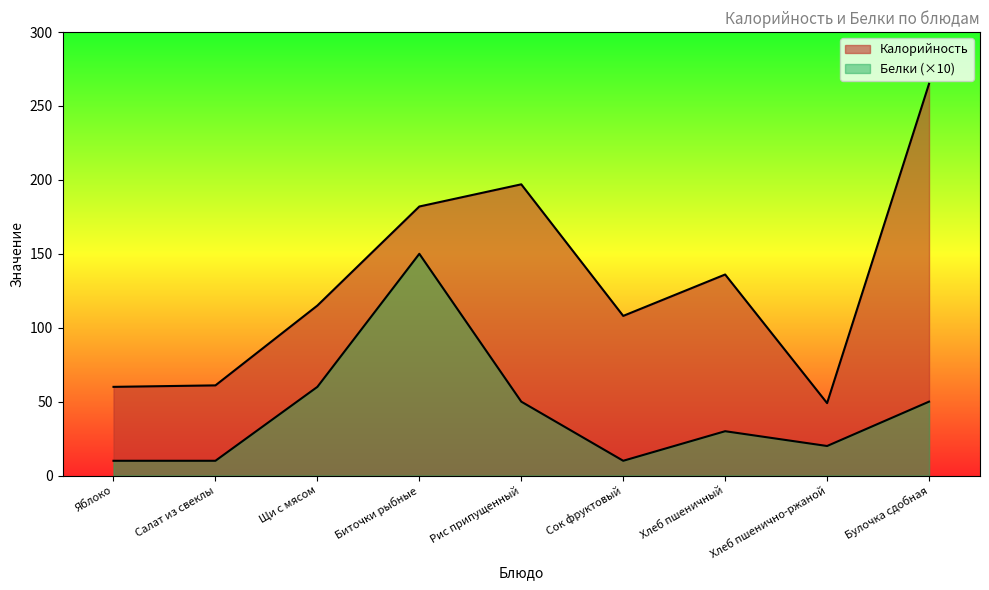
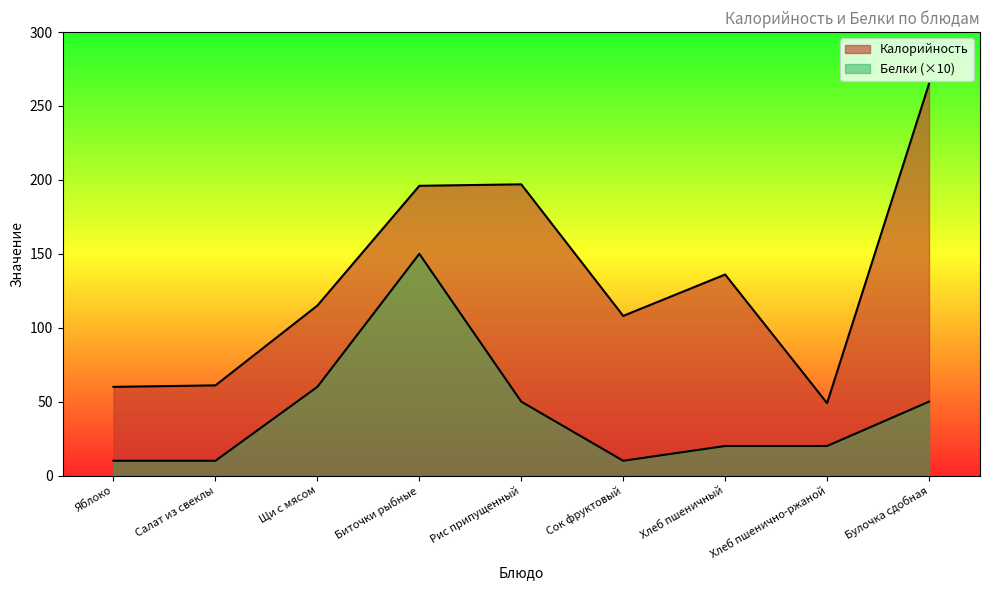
  {
    "Калорийность": {
      "Яблоко": 60,
      "Салат из свеклы": 61,
      "Щи с мясом": 115,
-     "Биточки рыбные": 182,
+     "Биточки рыбные": 196,
      "Рис припущенный": 197,
      "Сок фруктовый": 108,
      "Хлеб пшеничный": 136,
      "Хлеб пшенично-ржаной": 49,
      "Булочка сдобная": 265
    },
    "Белки (×10)": {
      "Яблоко": 10,
      "Салат из свеклы": 10,
      "Щи с мясом": 60,
      "Биточки рыбные": 150,
      "Рис припущенный": 50,
      "Сок фруктовый": 10,
-     "Хлеб пшеничный": 30,
+     "Хлеб пшеничный": 20,
      "Хлеб пшенично-ржаной": 20,
      "Булочка сдобная": 50
    }
  }
